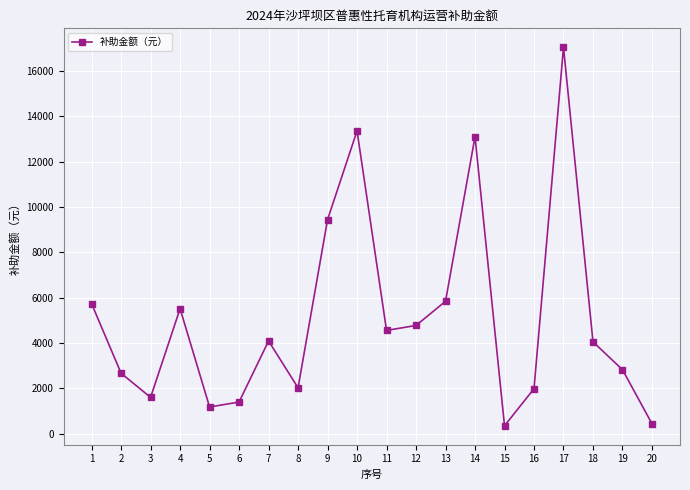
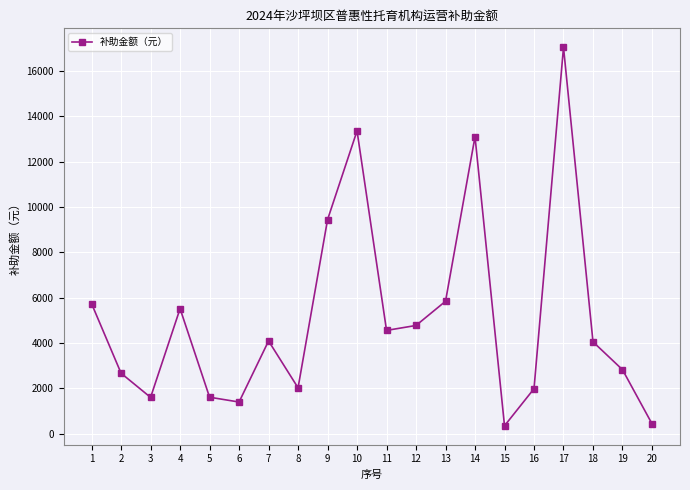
  {
    "1": 5700,
    "2": 2700,
    "3": 1600,
    "4": 5500,
-   "5": 1200,
+   "5": 1600,
    "6": 1400,
    "7": 4100,
    "8": 2000,
    "9": 9400,
    "10": 13400,
    "11": 4600,
    "12": 4800,
    "13": 5800,
    "14": 13100,
    "15": 400,
    "16": 2000,
    "17": 17000,
    "18": 4100,
    "19": 2800,
    "20": 400
  }
